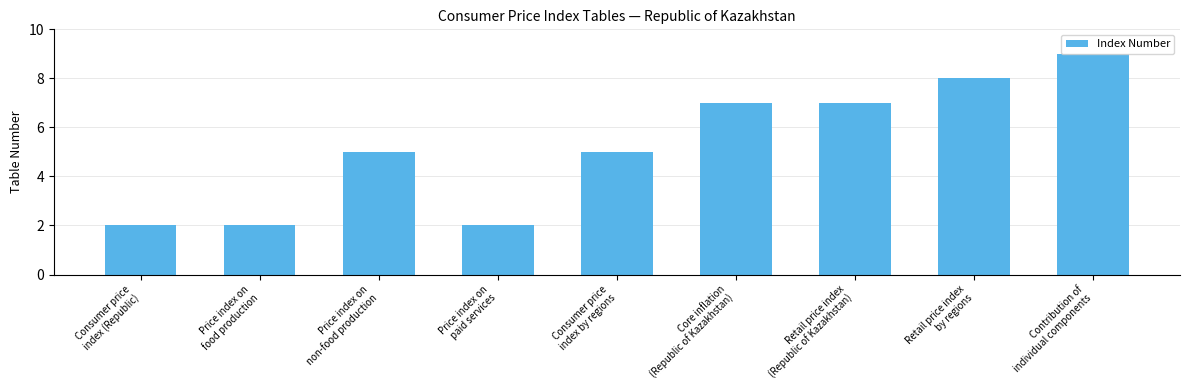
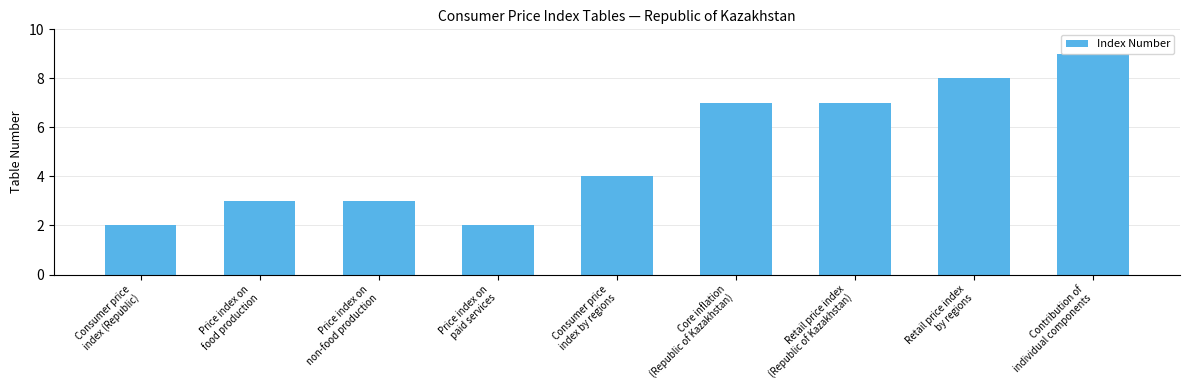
  {
    "Consumer price index (Republic)": 2,
-   "Price index on food production": 2,
-   "Price index on non-food production": 5,
+   "Price index on food production": 3,
+   "Price index on non-food production": 3,
    "Price index on paid services": 2,
-   "Consumer price index by regions": 5,
+   "Consumer price index by regions": 4,
    "Core inflation (Republic of Kazakhstan)": 7,
    "Retail price index (Republic of Kazakhstan)": 7,
    "Retail price index by regions": 8,
    "Contribution of individual components": 9
  }
